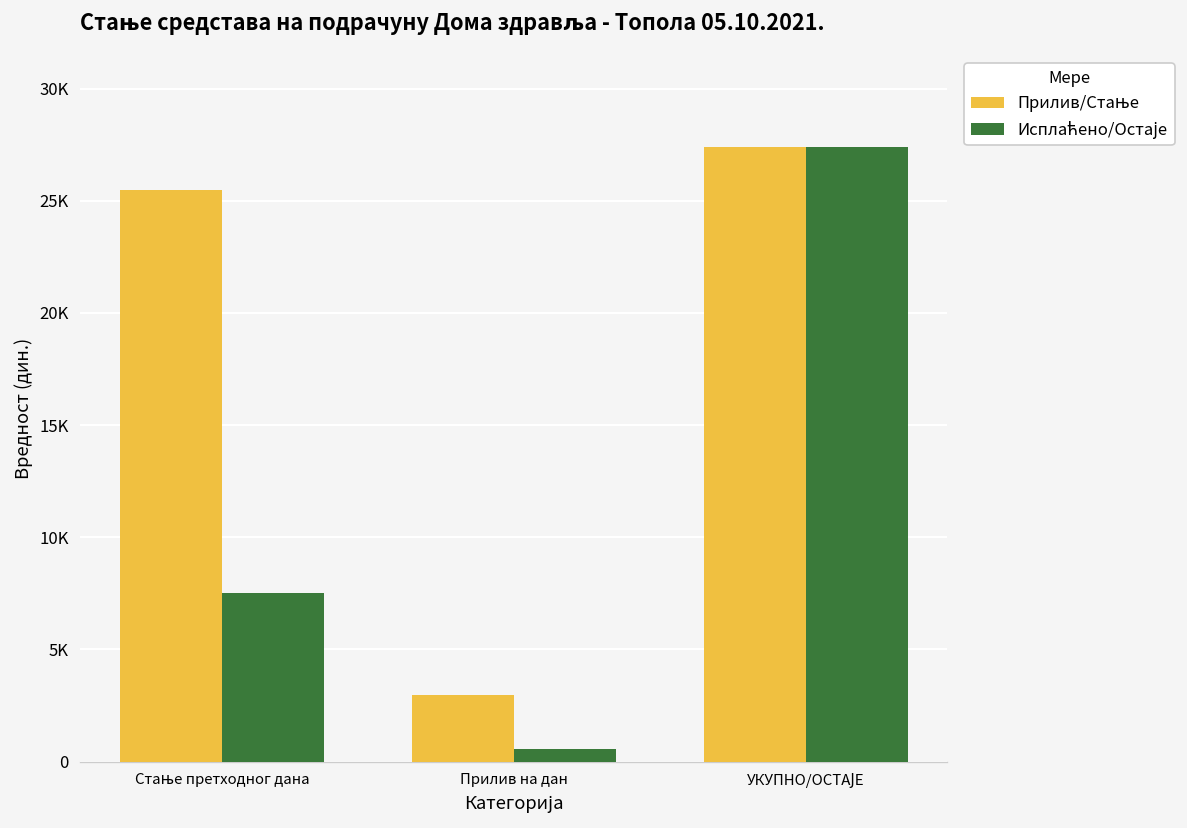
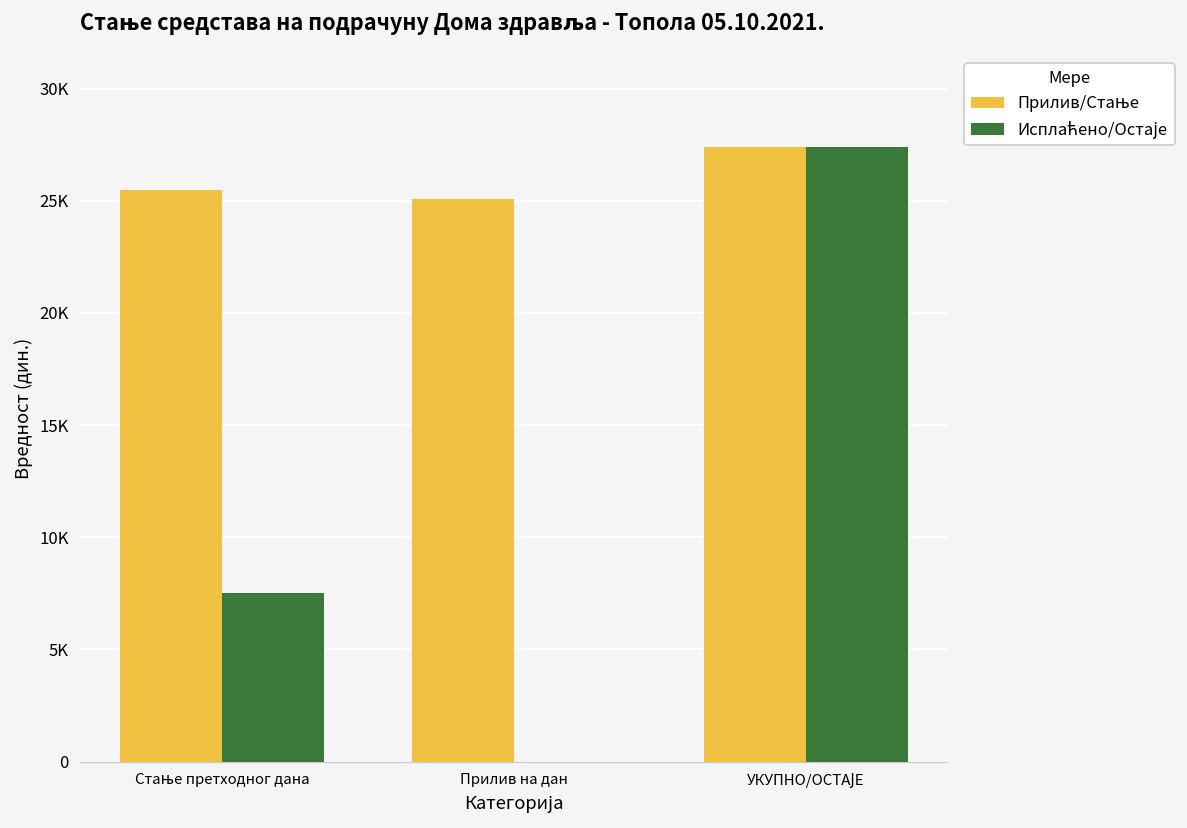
  {
    "Прилив/Стање": {
      "Стање претходног дана": 25500,
-     "Прилив на дан": 3000,
+     "Прилив на дан": 25100,
      "УКУПНО/ОСТАЈЕ": 27400
    },
    "Исплаћено/Остаје": {
      "Стање претходног дана": 7500,
-     "Прилив на дан": 600,
+     "Прилив на дан": 0,
      "УКУПНО/ОСТАЈЕ": 27400
    }
  }
